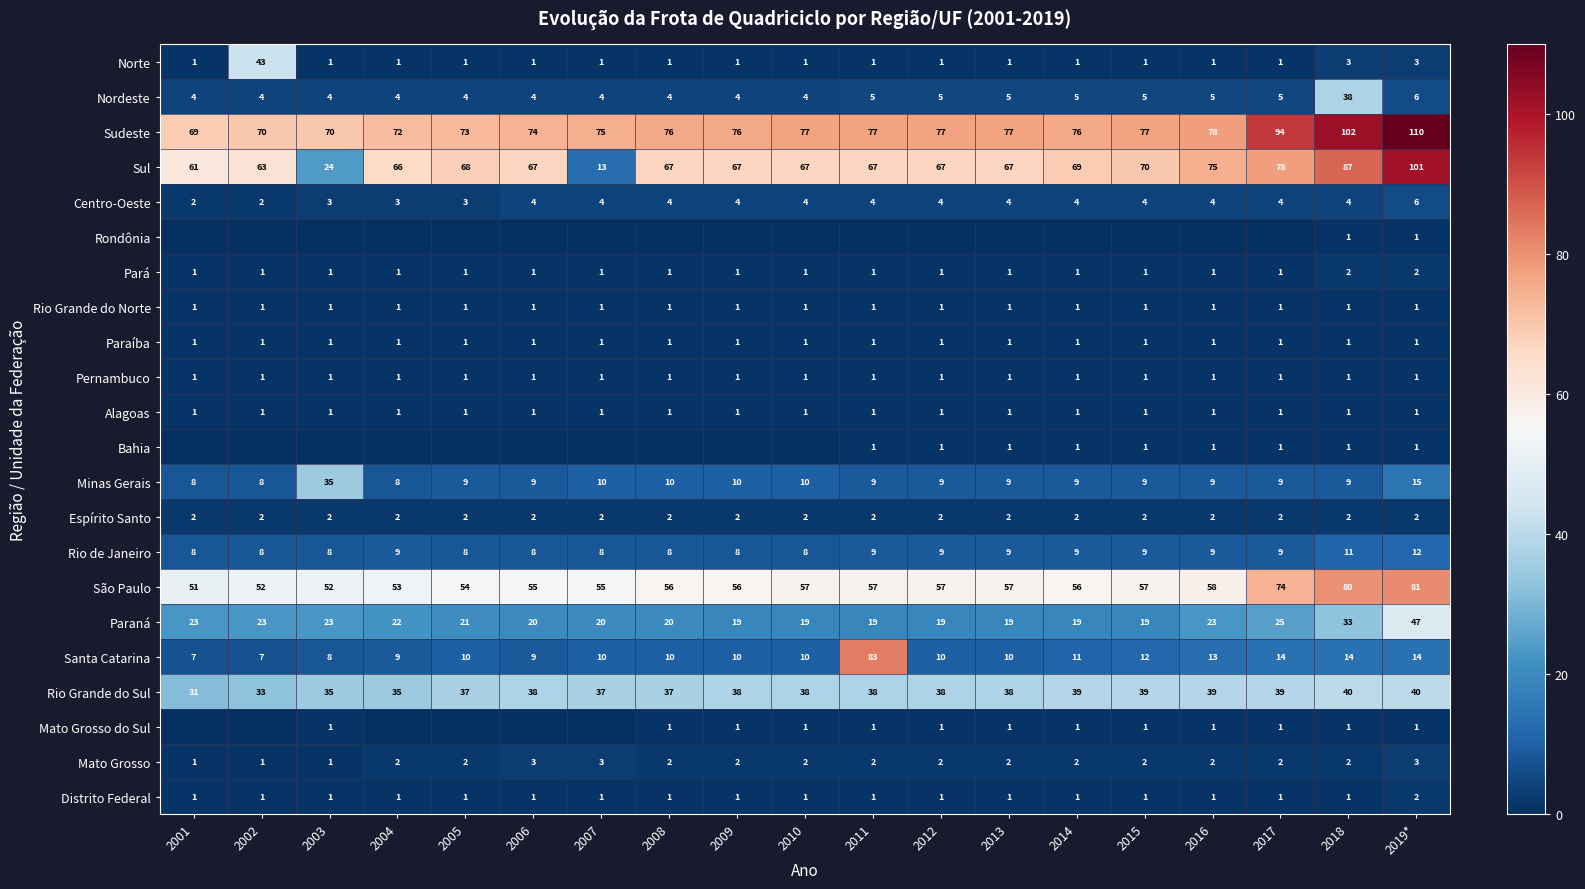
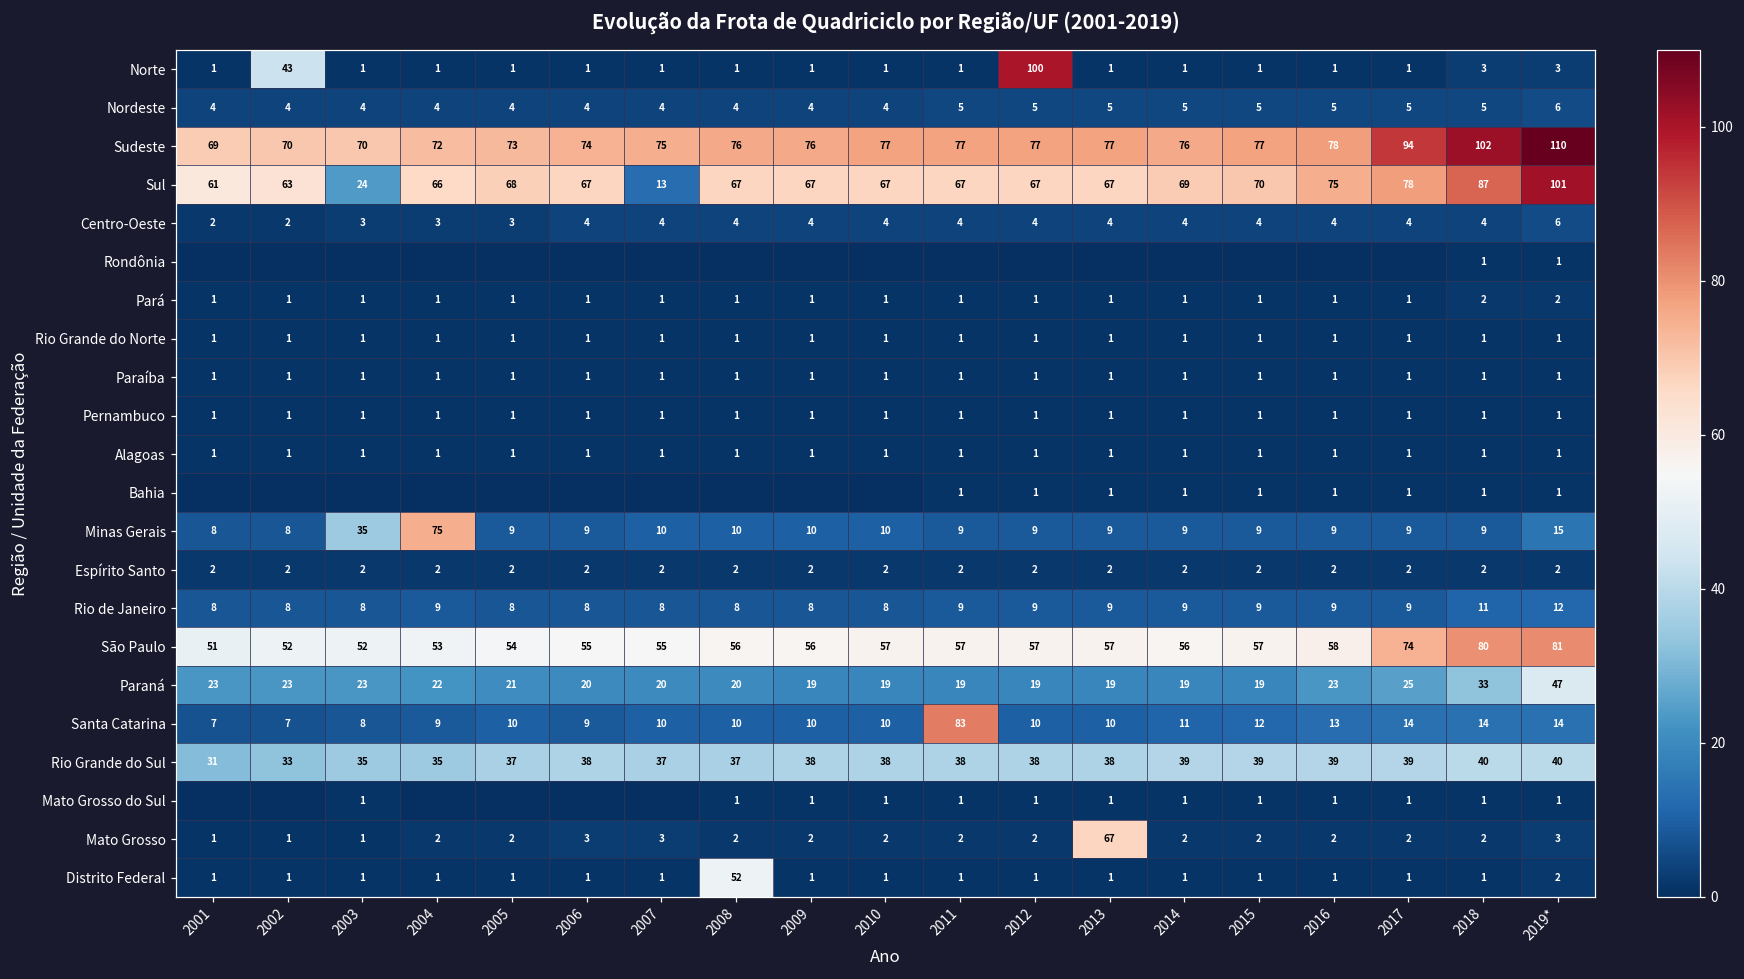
  {
    "Norte": {
      "2001": 1,
      "2002": 43,
      "2003": 1,
      "2004": 1,
      "2005": 1,
      "2006": 1,
      "2007": 1,
      "2008": 1,
      "2009": 1,
      "2010": 1,
      "2011": 1,
-     "2012": 1,
+     "2012": 100,
      "2013": 1,
      "2014": 1,
      "2015": 1,
      "2016": 1,
      "2017": 1,
      "2018": 3,
      "2019*": 3
    },
    "Nordeste": {
      "2001": 4,
      "2002": 4,
      "2003": 4,
      "2004": 4,
      "2005": 4,
      "2006": 4,
      "2007": 4,
      "2008": 4,
      "2009": 4,
      "2010": 4,
      "2011": 5,
      "2012": 5,
      "2013": 5,
      "2014": 5,
      "2015": 5,
      "2016": 5,
      "2017": 5,
-     "2018": 38,
+     "2018": 5,
      "2019*": 6
    },
    "Minas Gerais": {
      "2001": 8,
      "2002": 8,
      "2003": 35,
-     "2004": 8,
+     "2004": 75,
      "2005": 9,
      "2006": 9,
      "2007": 10,
      "2008": 10,
      "2009": 10,
      "2010": 10,
      "2011": 9,
      "2012": 9,
      "2013": 9,
      "2014": 9,
      "2015": 9,
      "2016": 9,
      "2017": 9,
      "2018": 9,
      "2019*": 15
    },
    "Mato Grosso": {
      "2001": 1,
      "2002": 1,
      "2003": 1,
      "2004": 2,
      "2005": 2,
      "2006": 3,
      "2007": 3,
      "2008": 2,
      "2009": 2,
      "2010": 2,
      "2011": 2,
      "2012": 2,
-     "2013": 2,
+     "2013": 67,
      "2014": 2,
      "2015": 2,
      "2016": 2,
      "2017": 2,
      "2018": 2,
      "2019*": 3
    },
    "Distrito Federal": {
      "2001": 1,
      "2002": 1,
      "2003": 1,
      "2004": 1,
      "2005": 1,
      "2006": 1,
      "2007": 1,
-     "2008": 1,
+     "2008": 52,
      "2009": 1,
      "2010": 1,
      "2011": 1,
      "2012": 1,
      "2013": 1,
      "2014": 1,
      "2015": 1,
      "2016": 1,
      "2017": 1,
      "2018": 1,
      "2019*": 2
    }
  }
